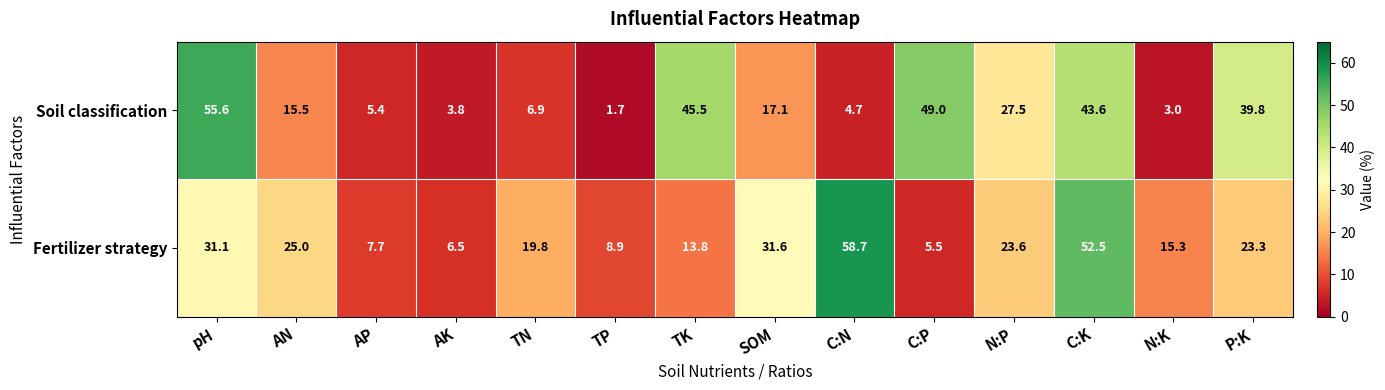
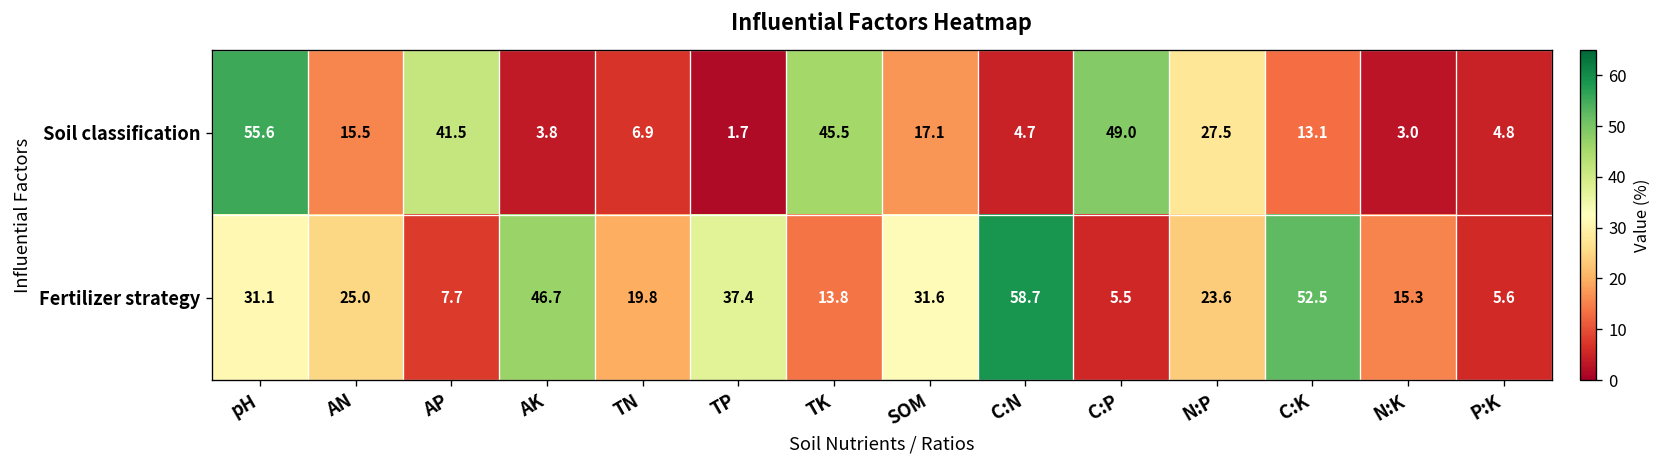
  {
    "Soil classification": {
      "pH": 55.6,
      "AN": 15.5,
-     "AP": 5.4,
+     "AP": 41.5,
      "AK": 3.8,
      "TN": 6.9,
      "TP": 1.7,
      "TK": 45.5,
      "SOM": 17.1,
      "C:N": 4.7,
      "C:P": 49.0,
      "N:P": 27.5,
-     "C:K": 43.6,
+     "C:K": 13.1,
      "N:K": 3.0,
-     "P:K": 39.8
+     "P:K": 4.8
    },
    "Fertilizer strategy": {
      "pH": 31.1,
      "AN": 25.0,
      "AP": 7.7,
-     "AK": 6.5,
+     "AK": 46.7,
      "TN": 19.8,
-     "TP": 8.9,
+     "TP": 37.4,
      "TK": 13.8,
      "SOM": 31.6,
      "C:N": 58.7,
      "C:P": 5.5,
      "N:P": 23.6,
      "C:K": 52.5,
      "N:K": 15.3,
-     "P:K": 23.3
+     "P:K": 5.6
    }
  }
